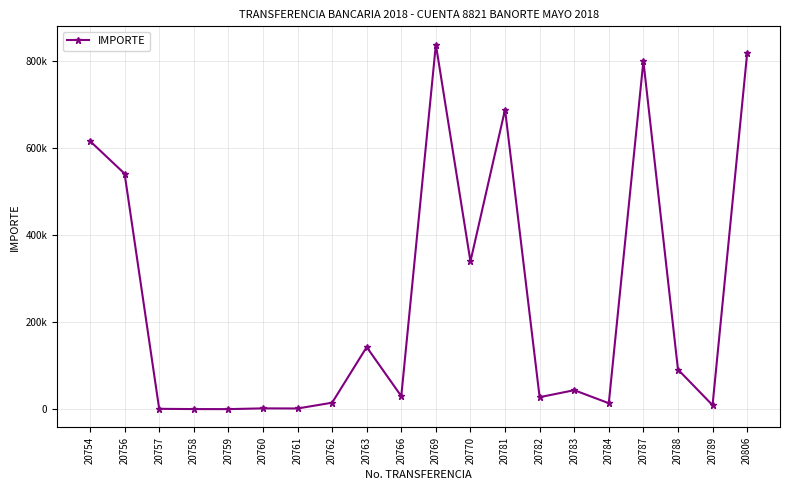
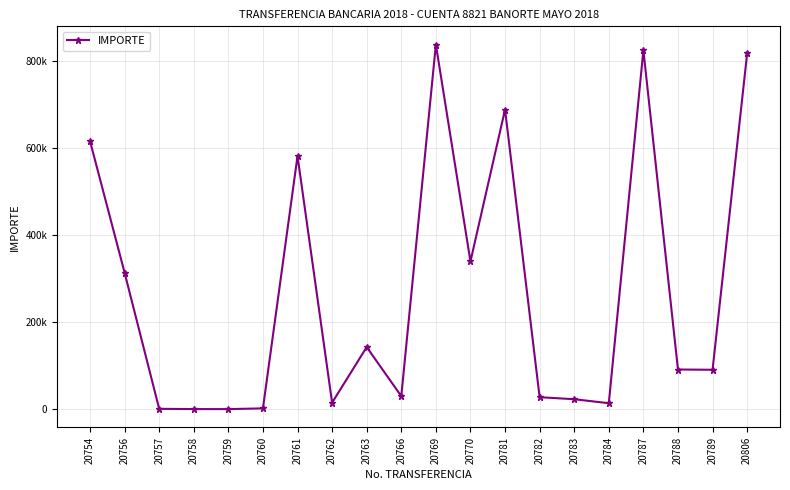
  {
    "20754": 620000,
-   "20756": 540000,
+   "20756": 310000,
    "20757": 0,
    "20758": 0,
    "20759": 0,
    "20760": 0,
-   "20761": 0,
+   "20761": 580000,
    "20762": 10000,
    "20763": 140000,
    "20766": 30000,
    "20769": 840000,
    "20770": 340000,
    "20781": 690000,
    "20782": 30000,
-   "20783": 40000,
+   "20783": 20000,
    "20784": 10000,
-   "20787": 800000,
+   "20787": 820000,
    "20788": 90000,
-   "20789": 10000,
+   "20789": 90000,
    "20806": 820000
  }
